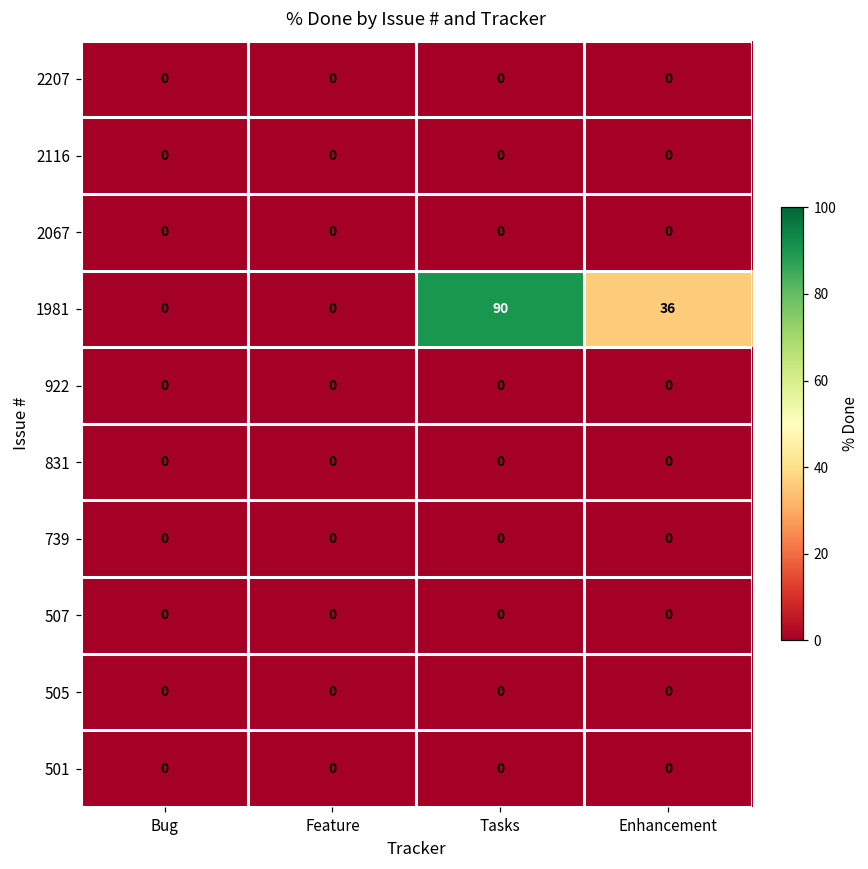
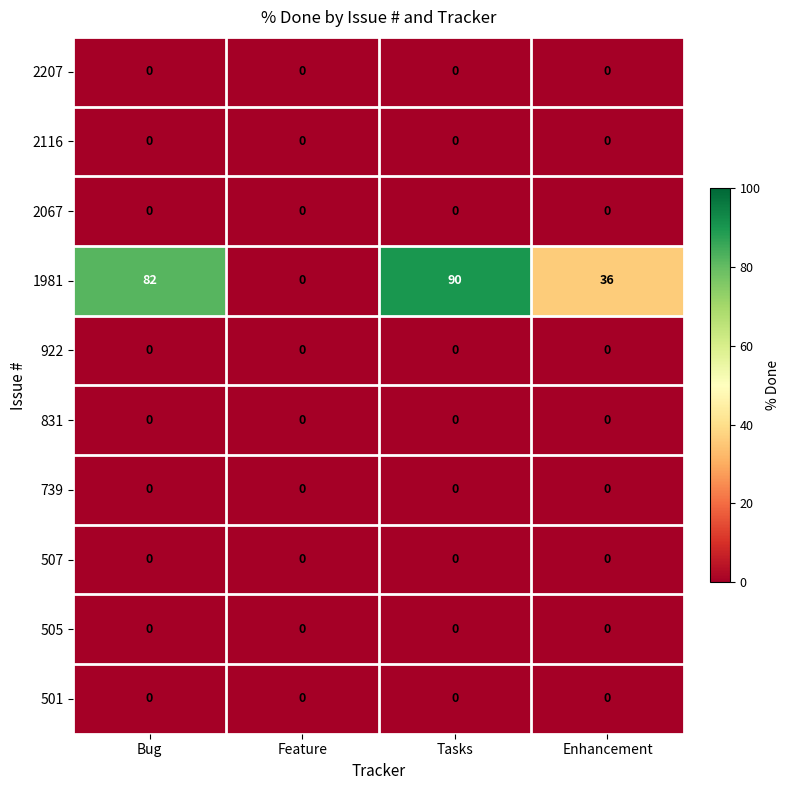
  {
    "2207": {
      "Bug": 0,
      "Feature": 0,
      "Tasks": 0,
      "Enhancement": 0
    },
    "2116": {
      "Bug": 0,
      "Feature": 0,
      "Tasks": 0,
      "Enhancement": 0
    },
    "2067": {
      "Bug": 0,
      "Feature": 0,
      "Tasks": 0,
      "Enhancement": 0
    },
    "1981": {
-     "Bug": 0,
+     "Bug": 82,
      "Feature": 0,
      "Tasks": 90,
      "Enhancement": 36
    },
    "922": {
      "Bug": 0,
      "Feature": 0,
      "Tasks": 0,
      "Enhancement": 0
    },
    "831": {
      "Bug": 0,
      "Feature": 0,
      "Tasks": 0,
      "Enhancement": 0
    },
    "739": {
      "Bug": 0,
      "Feature": 0,
      "Tasks": 0,
      "Enhancement": 0
    },
    "507": {
      "Bug": 0,
      "Feature": 0,
      "Tasks": 0,
      "Enhancement": 0
    },
    "505": {
      "Bug": 0,
      "Feature": 0,
      "Tasks": 0,
      "Enhancement": 0
    },
    "501": {
      "Bug": 0,
      "Feature": 0,
      "Tasks": 0,
      "Enhancement": 0
    }
  }
